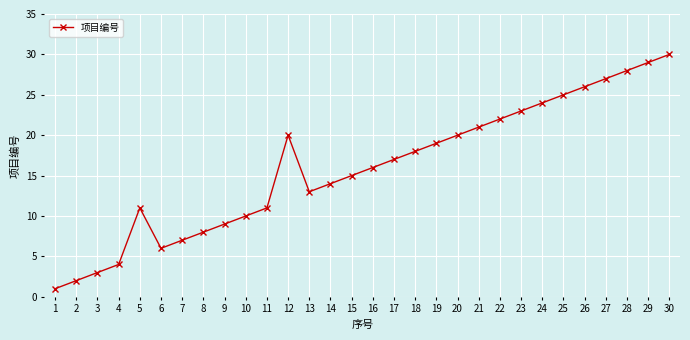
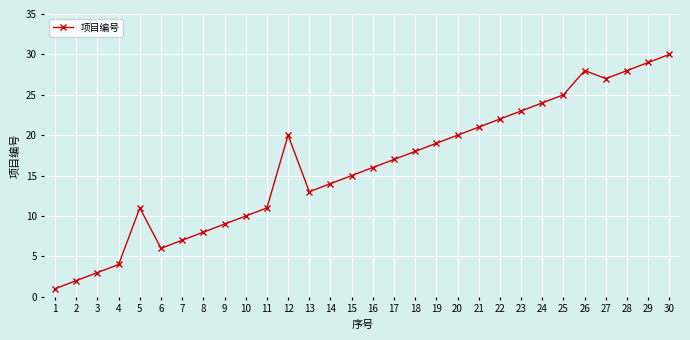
  {
    "1": 1,
    "2": 2,
    "3": 3,
    "4": 4,
    "5": 11,
    "6": 6,
    "7": 7,
    "8": 8,
    "9": 9,
    "10": 10,
    "11": 11,
    "12": 20,
    "13": 13,
    "14": 14,
    "15": 15,
    "16": 16,
    "17": 17,
    "18": 18,
    "19": 19,
    "20": 20,
    "21": 21,
    "22": 22,
    "23": 23,
    "24": 24,
    "25": 25,
-   "26": 26,
+   "26": 28,
    "27": 27,
    "28": 28,
    "29": 29,
    "30": 30
  }
